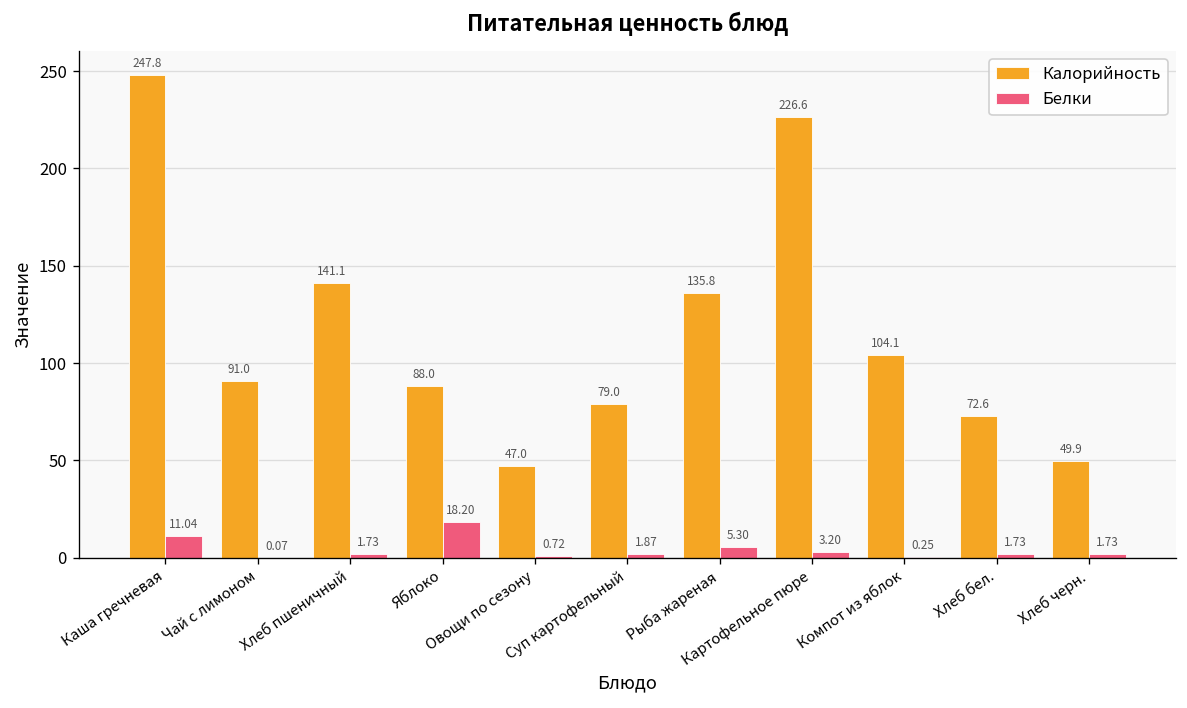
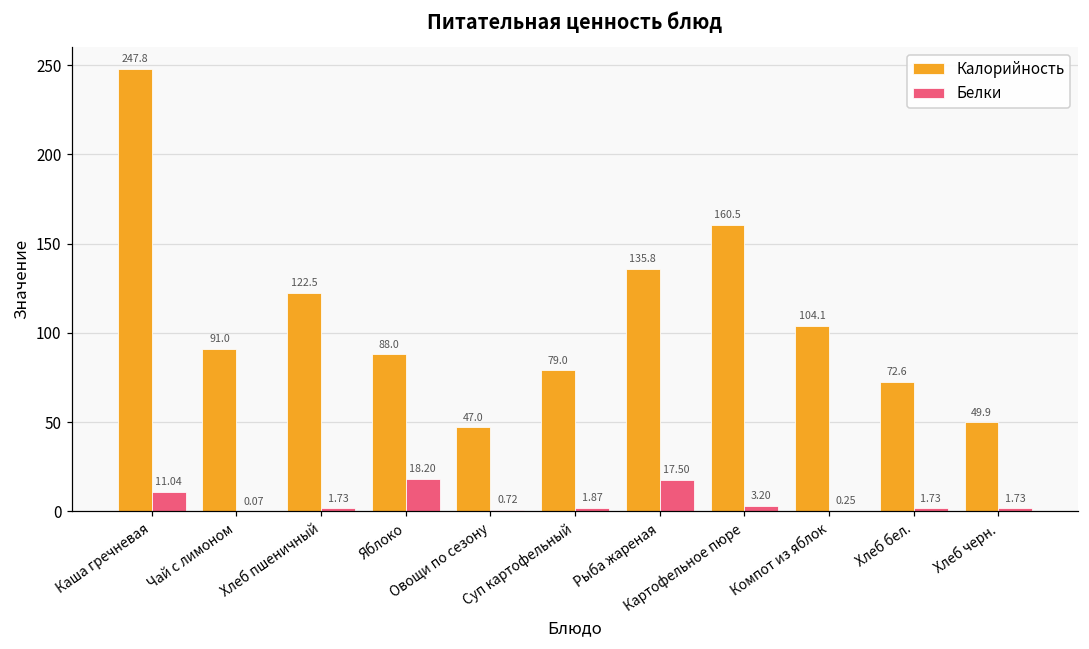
  {
    "Калорийность": {
      "Каша гречневая": 247.8,
      "Чай с лимоном": 91.0,
-     "Хлеб пшеничный": 141.1,
+     "Хлеб пшеничный": 122.5,
      "Яблоко": 88.0,
      "Овощи по сезону": 47.0,
      "Суп картофельный": 79.0,
      "Рыба жареная": 135.8,
-     "Картофельное пюре": 226.6,
+     "Картофельное пюре": 160.5,
      "Компот из яблок": 104.1,
      "Хлеб бел.": 72.6,
      "Хлеб черн.": 49.9
    },
    "Белки": {
      "Каша гречневая": 11.04,
      "Чай с лимоном": 0.07,
      "Хлеб пшеничный": 1.73,
      "Яблоко": 18.20,
      "Овощи по сезону": 0.72,
      "Суп картофельный": 1.87,
-     "Рыба жареная": 5.30,
+     "Рыба жареная": 17.50,
      "Картофельное пюре": 3.20,
      "Компот из яблок": 0.25,
      "Хлеб бел.": 1.73,
      "Хлеб черн.": 1.73
    }
  }
